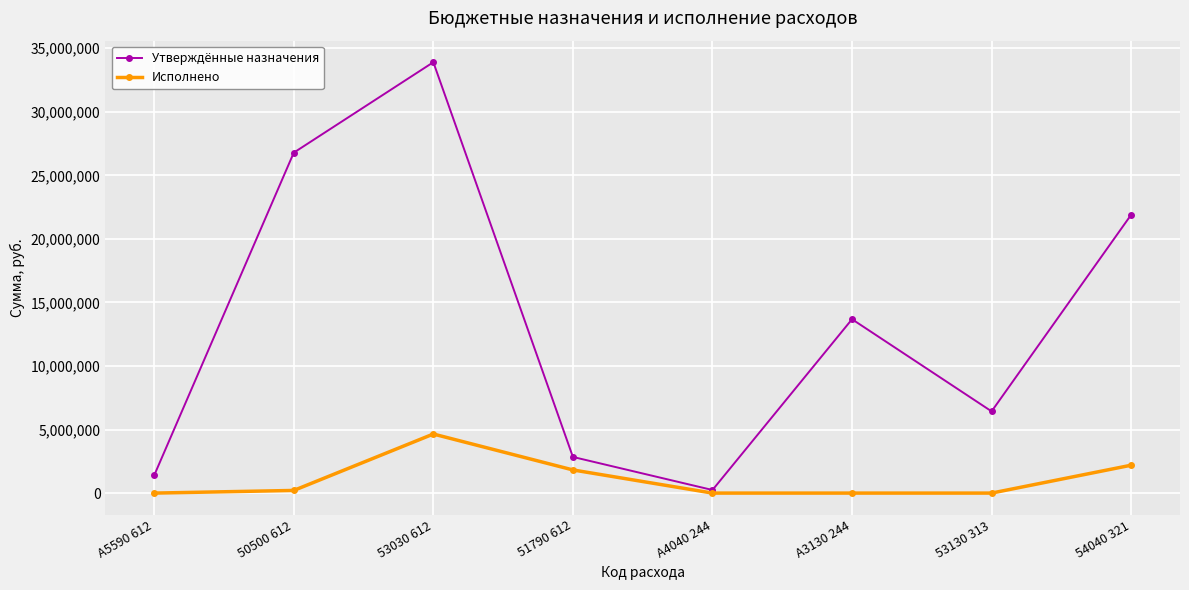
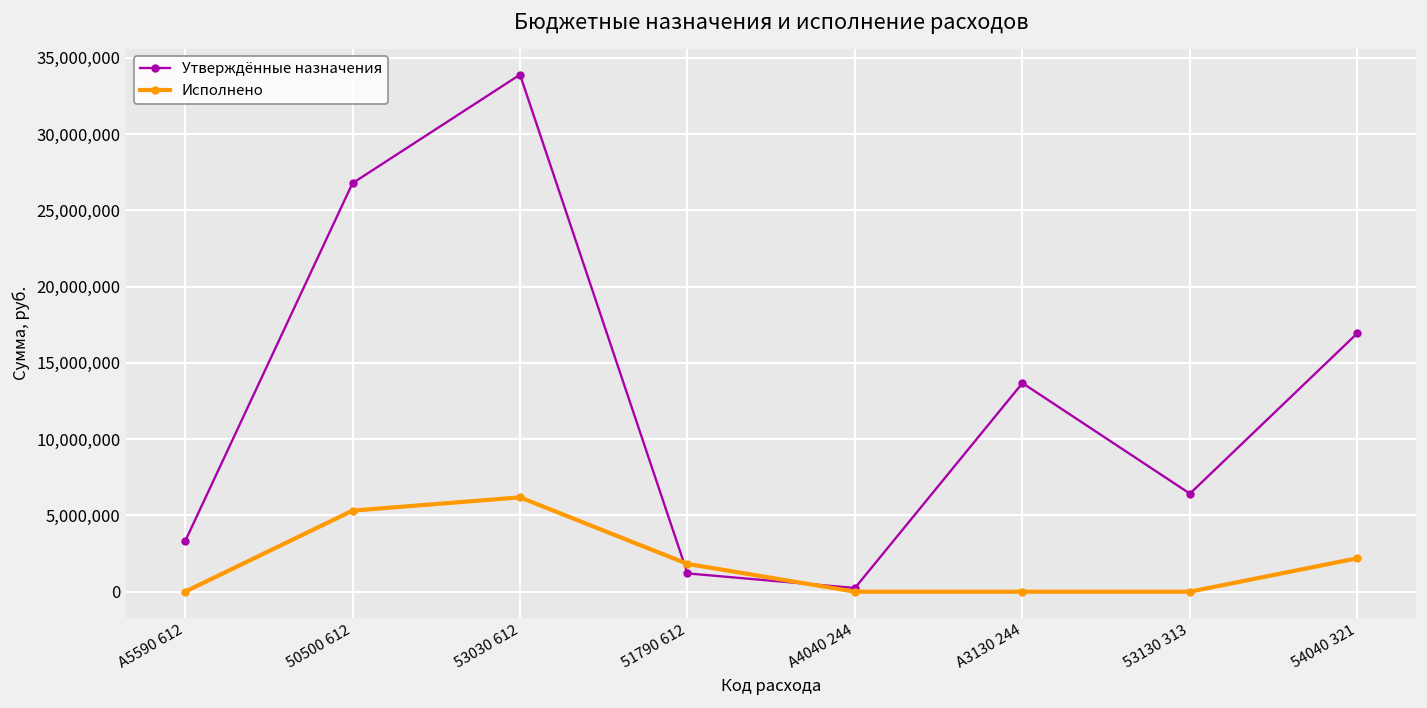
  {
    "Утверждённые назначения": {
-     "А5590 612": "1,400,000",
+     "А5590 612": "3,300,000",
      "50500 612": "26,800,000",
      "53030 612": "33,900,000",
-     "51790 612": "2,800,000",
+     "51790 612": "1,200,000",
      "А4040 244": "200,000",
      "А3130 244": "13,700,000",
      "53130 313": "6,400,000",
-     "54040 321": "21,900,000"
+     "54040 321": "17,000,000"
    },
    "Исполнено": {
      "А5590 612": "0",
-     "50500 612": "200,000",
-     "53030 612": "4,600,000",
+     "50500 612": "5,300,000",
+     "53030 612": "6,200,000",
      "51790 612": "1,800,000",
      "А4040 244": "0",
      "А3130 244": "0",
      "53130 313": "0",
      "54040 321": "2,200,000"
    }
  }
